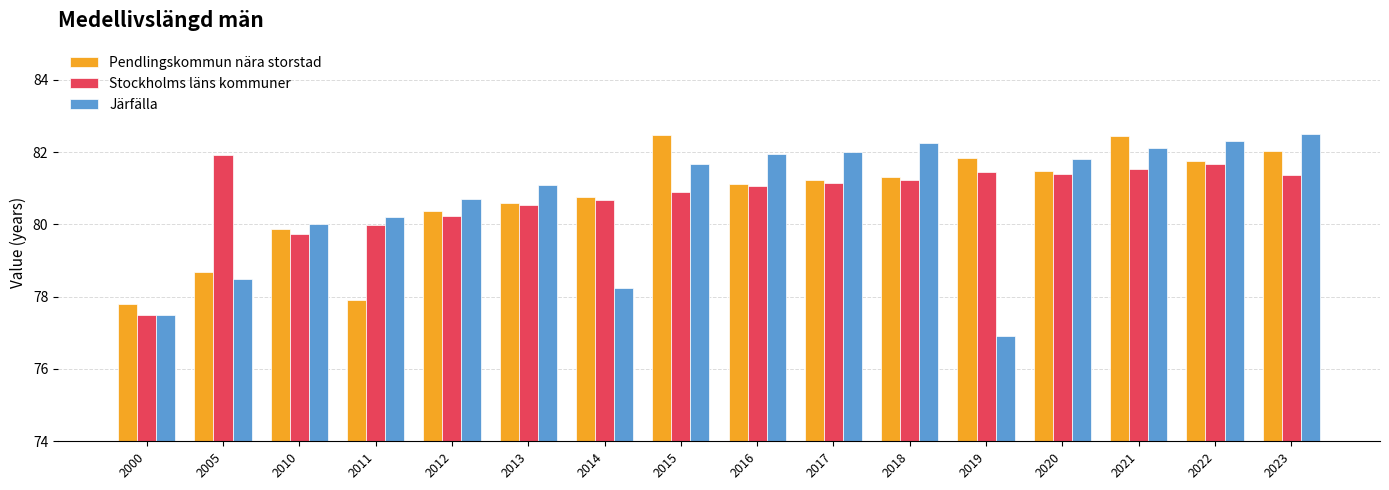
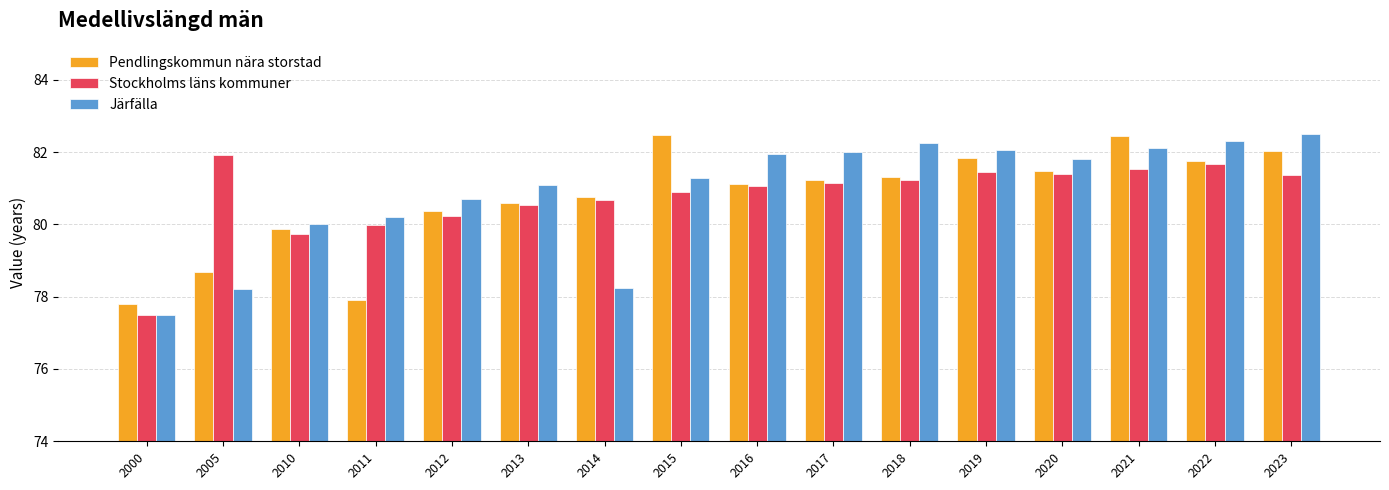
  {
    "Pendlingskommun nära storstad": {
      "2000": 77.8,
      "2005": 78.7,
      "2010": 79.9,
      "2011": 77.9,
      "2012": 80.4,
      "2013": 80.6,
      "2014": 80.8,
      "2015": 82.5,
      "2016": 81.1,
      "2017": 81.2,
      "2018": 81.3,
      "2019": 81.8,
      "2020": 81.5,
      "2021": 82.4,
      "2022": 81.8,
      "2023": 82.0
    },
    "Stockholms läns kommuner": {
      "2000": 77.5,
      "2005": 81.9,
      "2010": 79.7,
      "2011": 80.0,
      "2012": 80.2,
      "2013": 80.5,
      "2014": 80.7,
      "2015": 80.9,
      "2016": 81.1,
      "2017": 81.1,
      "2018": 81.2,
      "2019": 81.5,
      "2020": 81.4,
      "2021": 81.5,
      "2022": 81.7,
      "2023": 81.4
    },
    "Järfälla": {
      "2000": 77.5,
-     "2005": 78.5,
+     "2005": 78.2,
      "2010": 80.0,
      "2011": 80.2,
      "2012": 80.7,
      "2013": 81.1,
      "2014": 78.2,
-     "2015": 81.7,
+     "2015": 81.3,
      "2016": 82.0,
      "2017": 82.0,
      "2018": 82.3,
-     "2019": 76.9,
+     "2019": 82.1,
      "2020": 81.8,
      "2021": 82.1,
      "2022": 82.3,
      "2023": 82.5
    }
  }
